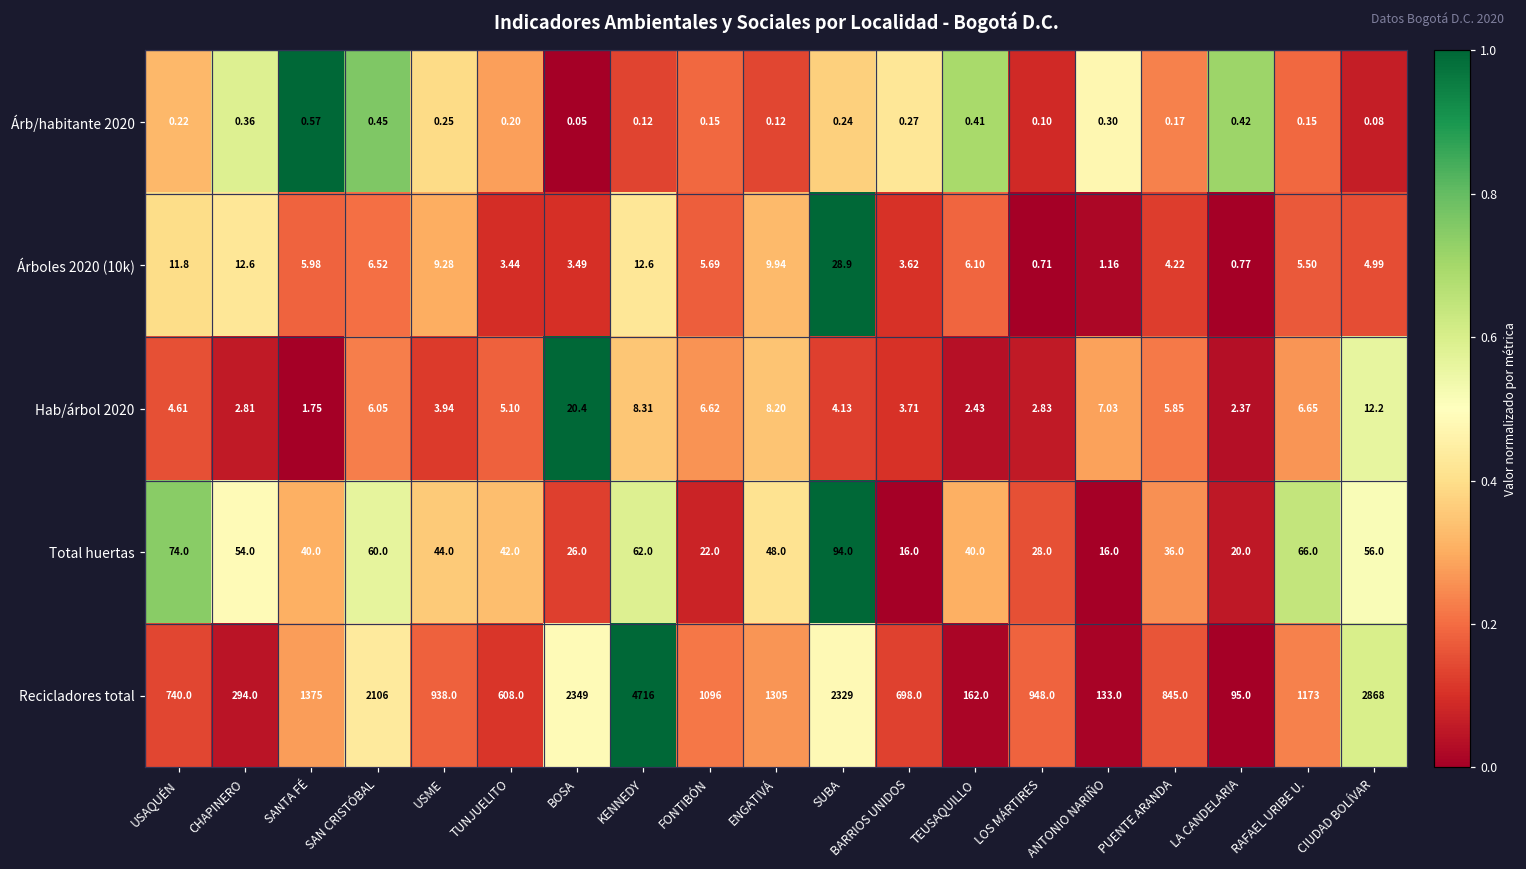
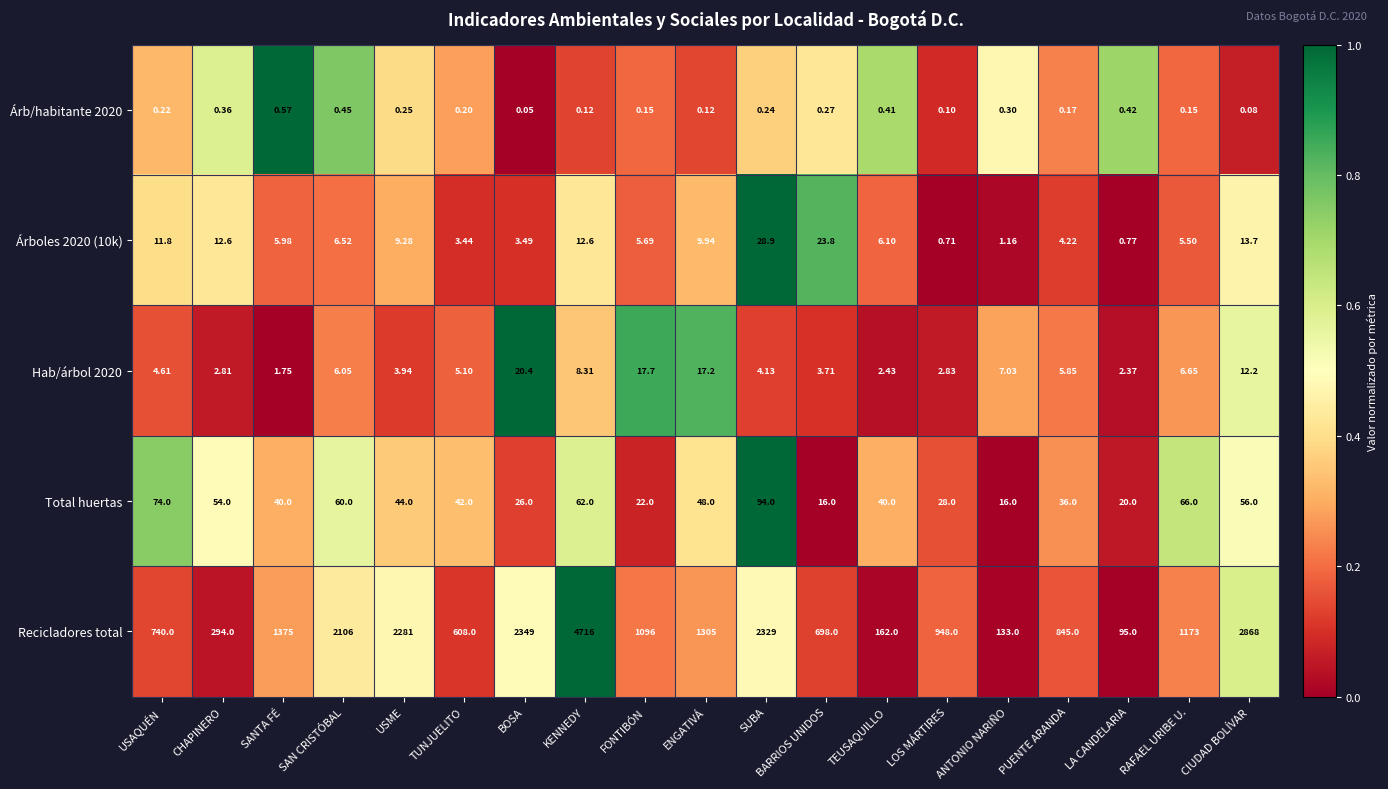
  {
    "Árb/habitante 2020": {
      "USAQUÉN": 0.22,
      "CHAPINERO": 0.36,
      "SANTA FÉ": 0.57,
      "SAN CRISTÓBAL": 0.45,
      "USME": 0.25,
      "TUNJUELITO": 0.20,
      "BOSA": 0.05,
      "KENNEDY": 0.12,
      "FONTIBÓN": 0.15,
      "ENGATIVÁ": 0.12,
      "SUBA": 0.24,
      "BARRIOS UNIDOS": 0.27,
      "TEUSAQUILLO": 0.41,
      "LOS MÁRTIRES": 0.10,
      "ANTONIO NARIÑO": 0.30,
      "PUENTE ARANDA": 0.17,
      "LA CANDELARIA": 0.42,
      "RAFAEL URIBE U.": 0.15,
      "CIUDAD BOLÍVAR": 0.08
    },
    "Árboles 2020 (10k)": {
      "USAQUÉN": 11.8,
      "CHAPINERO": 12.6,
      "SANTA FÉ": 5.98,
      "SAN CRISTÓBAL": 6.52,
      "USME": 9.28,
      "TUNJUELITO": 3.44,
      "BOSA": 3.49,
      "KENNEDY": 12.6,
      "FONTIBÓN": 5.69,
      "ENGATIVÁ": 9.94,
      "SUBA": 28.9,
-     "BARRIOS UNIDOS": 3.62,
+     "BARRIOS UNIDOS": 23.8,
      "TEUSAQUILLO": 6.10,
      "LOS MÁRTIRES": 0.71,
      "ANTONIO NARIÑO": 1.16,
      "PUENTE ARANDA": 4.22,
      "LA CANDELARIA": 0.77,
      "RAFAEL URIBE U.": 5.50,
-     "CIUDAD BOLÍVAR": 4.99
+     "CIUDAD BOLÍVAR": 13.7
    },
    "Hab/árbol 2020": {
      "USAQUÉN": 4.61,
      "CHAPINERO": 2.81,
      "SANTA FÉ": 1.75,
      "SAN CRISTÓBAL": 6.05,
      "USME": 3.94,
      "TUNJUELITO": 5.10,
      "BOSA": 20.4,
      "KENNEDY": 8.31,
-     "FONTIBÓN": 6.62,
-     "ENGATIVÁ": 8.20,
+     "FONTIBÓN": 17.7,
+     "ENGATIVÁ": 17.2,
      "SUBA": 4.13,
      "BARRIOS UNIDOS": 3.71,
      "TEUSAQUILLO": 2.43,
      "LOS MÁRTIRES": 2.83,
      "ANTONIO NARIÑO": 7.03,
      "PUENTE ARANDA": 5.85,
      "LA CANDELARIA": 2.37,
      "RAFAEL URIBE U.": 6.65,
      "CIUDAD BOLÍVAR": 12.2
    },
    "Total huertas": {
      "USAQUÉN": 74.0,
      "CHAPINERO": 54.0,
      "SANTA FÉ": 40.0,
      "SAN CRISTÓBAL": 60.0,
      "USME": 44.0,
      "TUNJUELITO": 42.0,
      "BOSA": 26.0,
      "KENNEDY": 62.0,
      "FONTIBÓN": 22.0,
      "ENGATIVÁ": 48.0,
      "SUBA": 94.0,
      "BARRIOS UNIDOS": 16.0,
      "TEUSAQUILLO": 40.0,
      "LOS MÁRTIRES": 28.0,
      "ANTONIO NARIÑO": 16.0,
      "PUENTE ARANDA": 36.0,
      "LA CANDELARIA": 20.0,
      "RAFAEL URIBE U.": 66.0,
      "CIUDAD BOLÍVAR": 56.0
    },
    "Recicladores total": {
      "USAQUÉN": 740.0,
      "CHAPINERO": 294.0,
      "SANTA FÉ": 1375,
      "SAN CRISTÓBAL": 2106,
-     "USME": 938.0,
+     "USME": 2281,
      "TUNJUELITO": 608.0,
      "BOSA": 2349,
      "KENNEDY": 4716,
      "FONTIBÓN": 1096,
      "ENGATIVÁ": 1305,
      "SUBA": 2329,
      "BARRIOS UNIDOS": 698.0,
      "TEUSAQUILLO": 162.0,
      "LOS MÁRTIRES": 948.0,
      "ANTONIO NARIÑO": 133.0,
      "PUENTE ARANDA": 845.0,
      "LA CANDELARIA": 95.0,
      "RAFAEL URIBE U.": 1173,
      "CIUDAD BOLÍVAR": 2868
    }
  }
